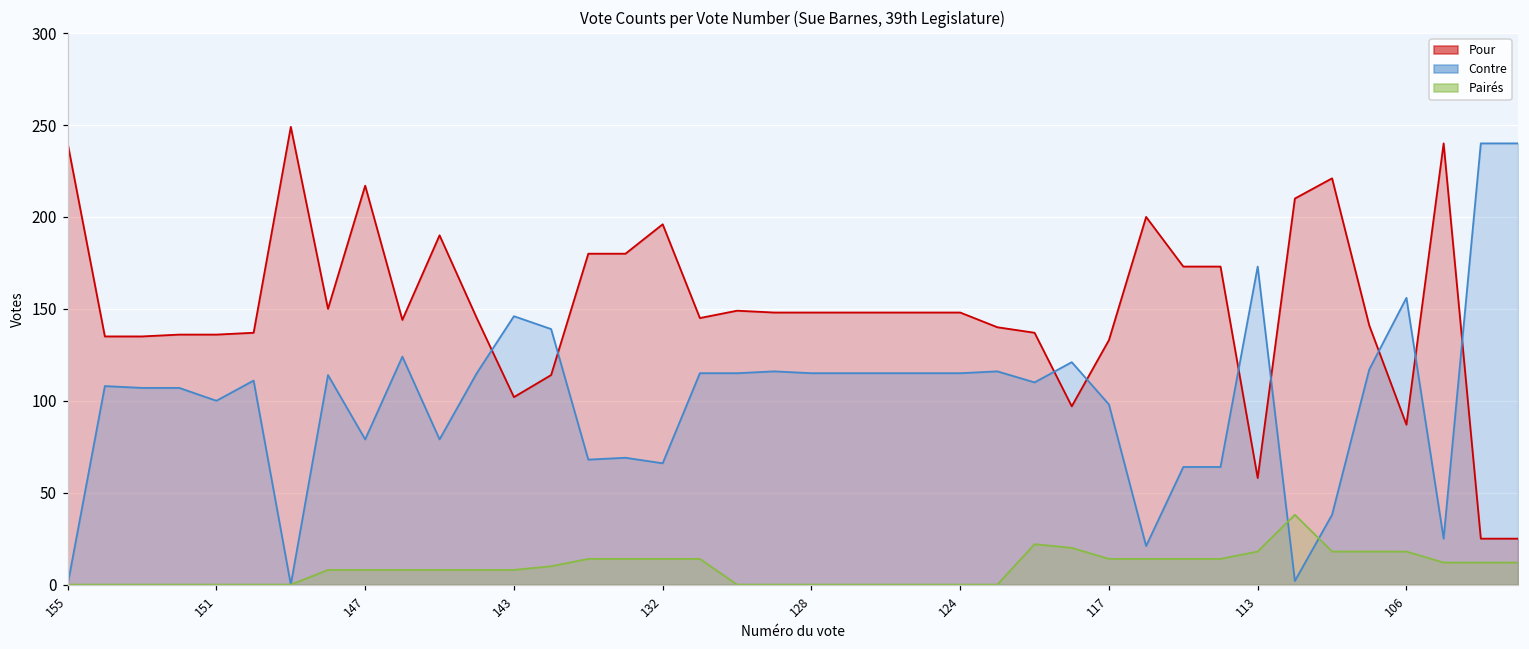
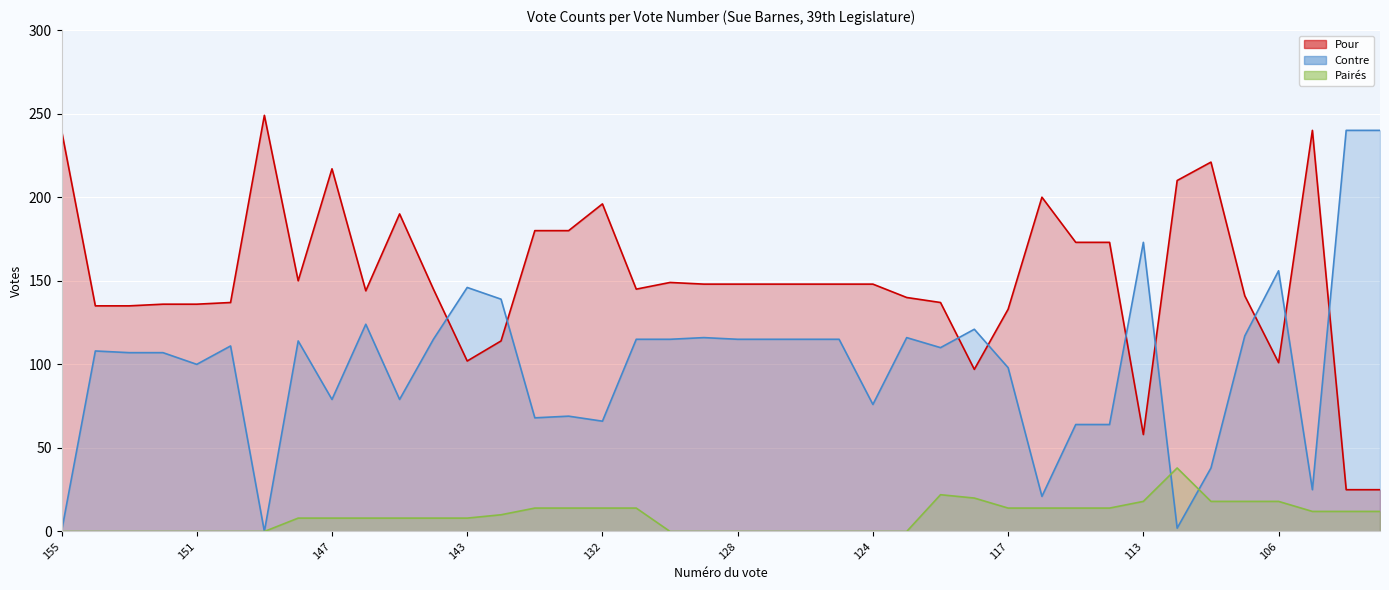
  {
    "Pour": {
      "155": 240,
      "151": 136,
      "147": 217,
      "143": 102,
      "132": 196,
      "128": 148,
      "124": 148,
      "117": 133,
      "113": 58,
-     "106": 87
+     "106": 101
    },
    "Contre": {
      "151": 100,
      "147": 79,
      "143": 146,
      "132": 66,
      "128": 115,
-     "124": 115,
+     "124": 76,
      "117": 98,
      "113": 173,
      "106": 156
    },
    "Pairés": {
      "151": 0,
      "147": 8,
      "143": 8,
      "132": 14,
      "128": 0,
      "124": 0,
      "117": 14,
      "113": 18,
      "106": 18
    }
  }
